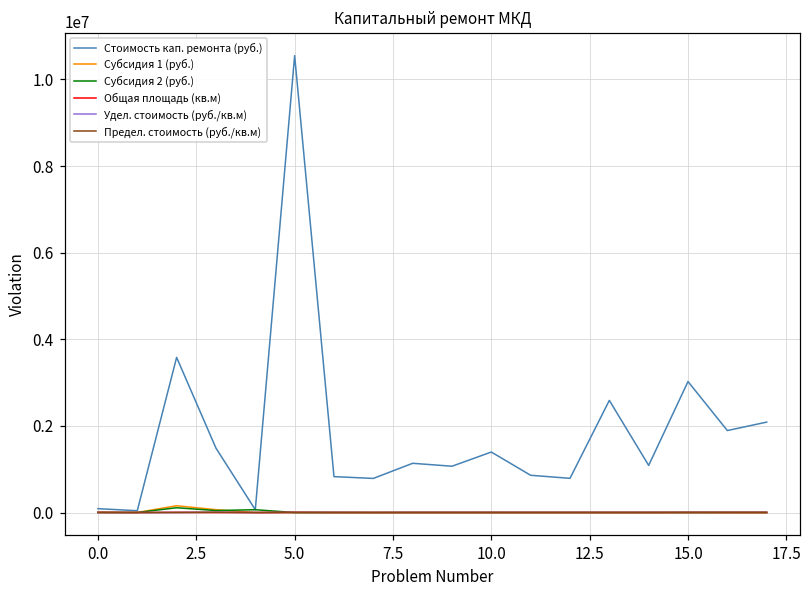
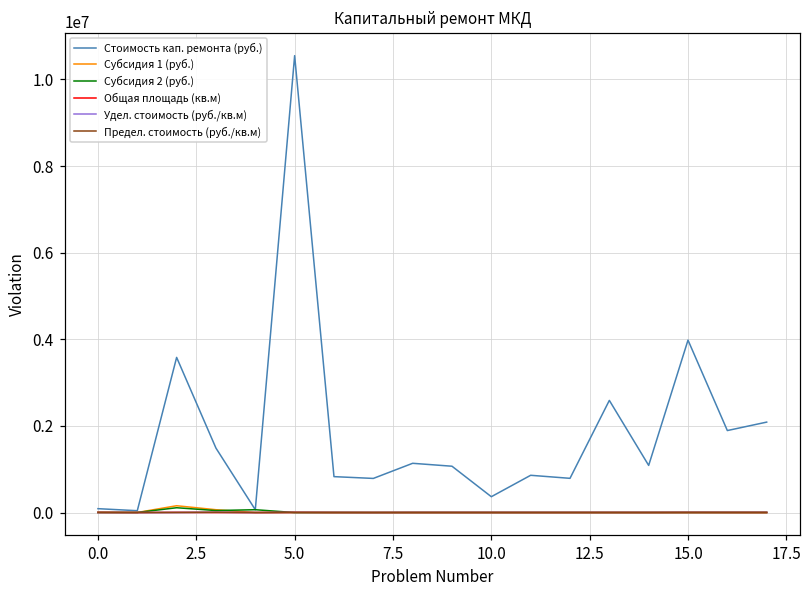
  {
    "Стоимость кап. ремонта (руб.)": {
      "0.0": 100000,
      "5.0": 10500000,
-     "10.0": 1400000,
-     "15.0": 3000000
+     "10.0": 400000,
+     "15.0": 4000000
    }
  }
